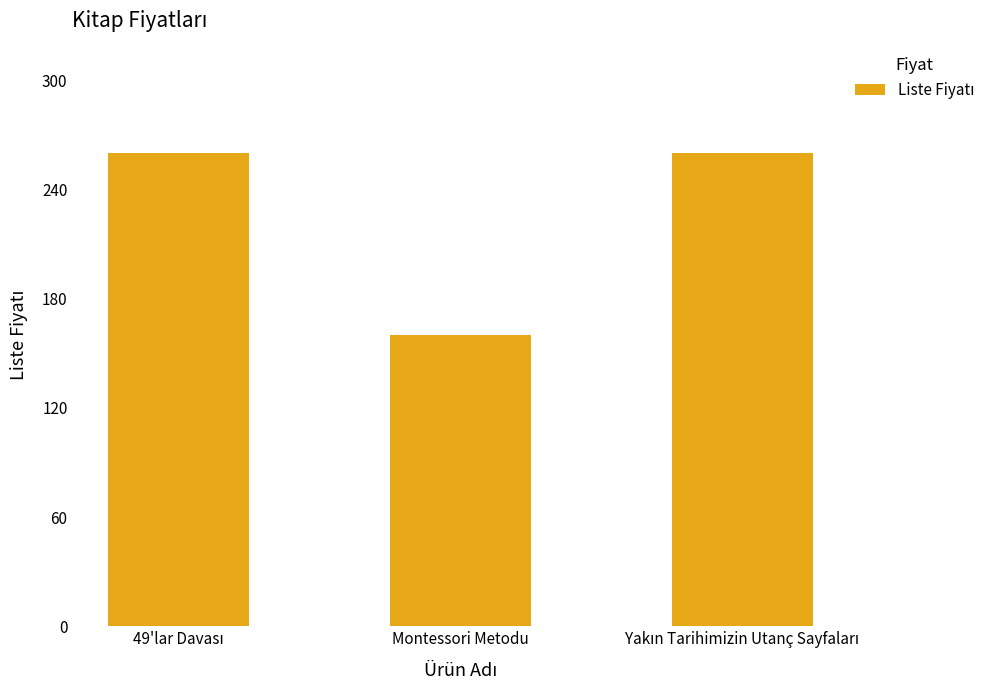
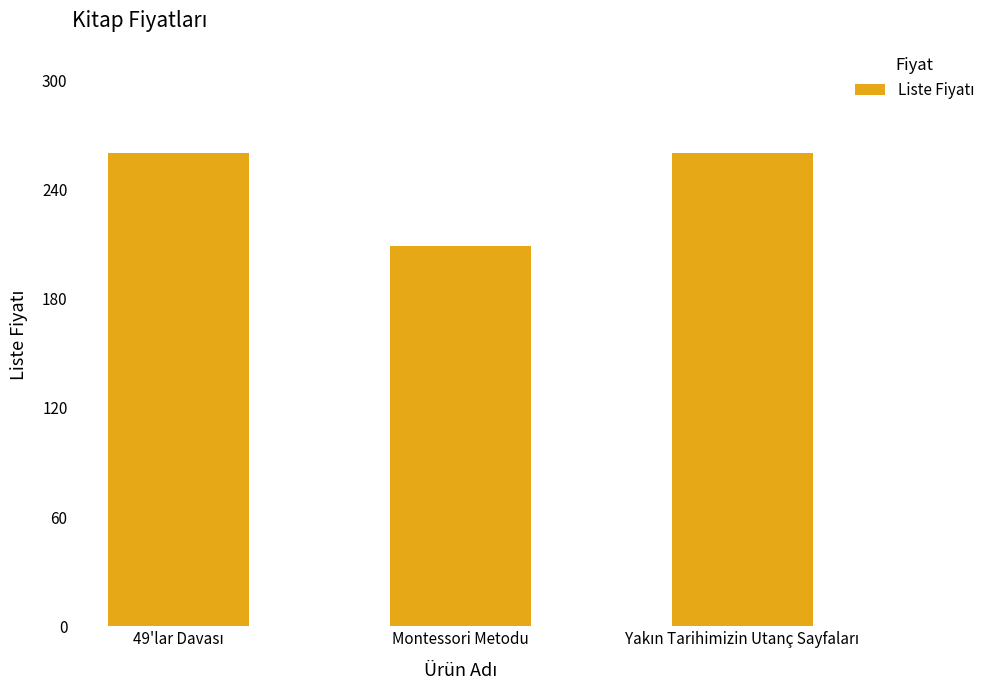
  {
    "49'lar Davası": 260,
-   "Montessori Metodu": 160,
+   "Montessori Metodu": 209,
    "Yakın Tarihimizin Utanç Sayfaları": 260
  }
